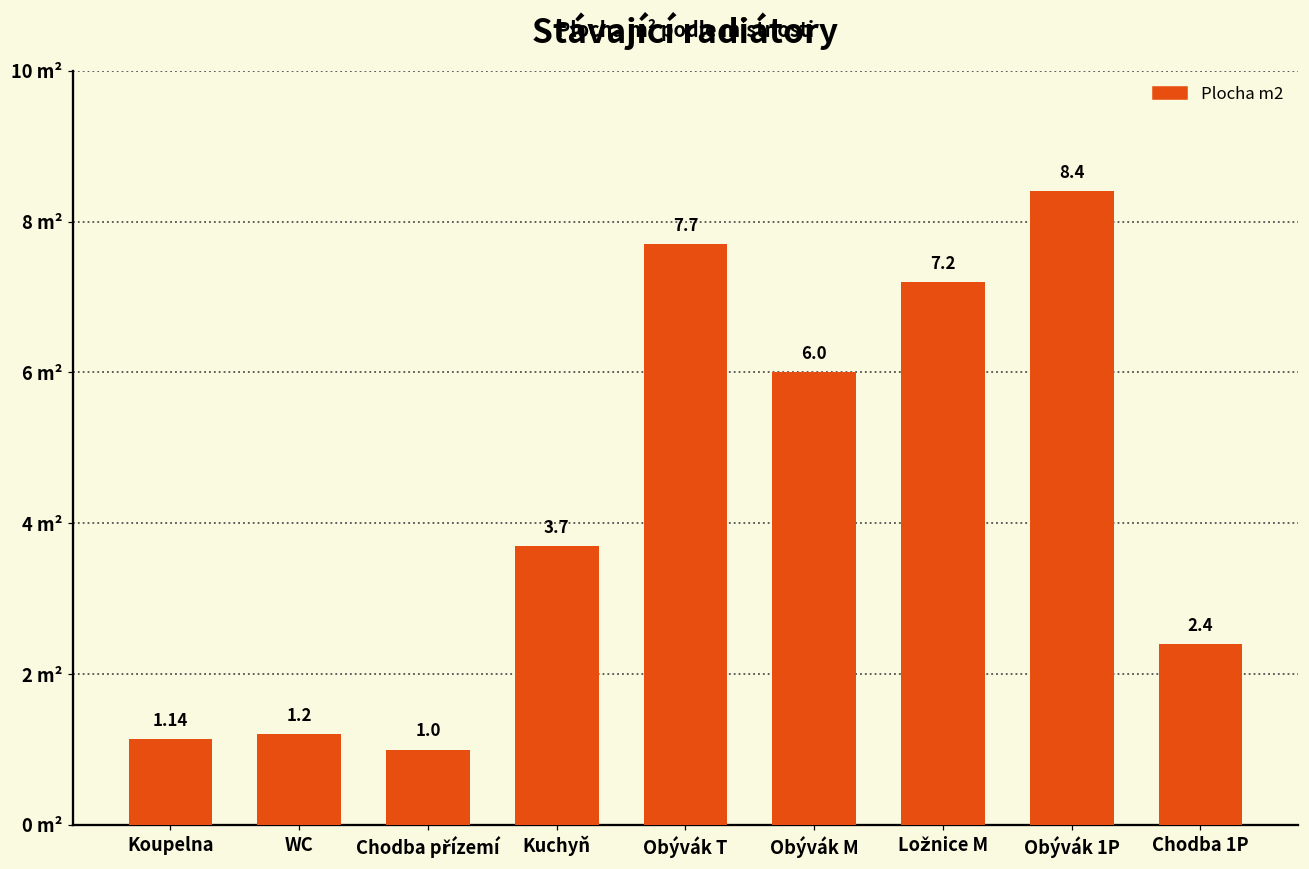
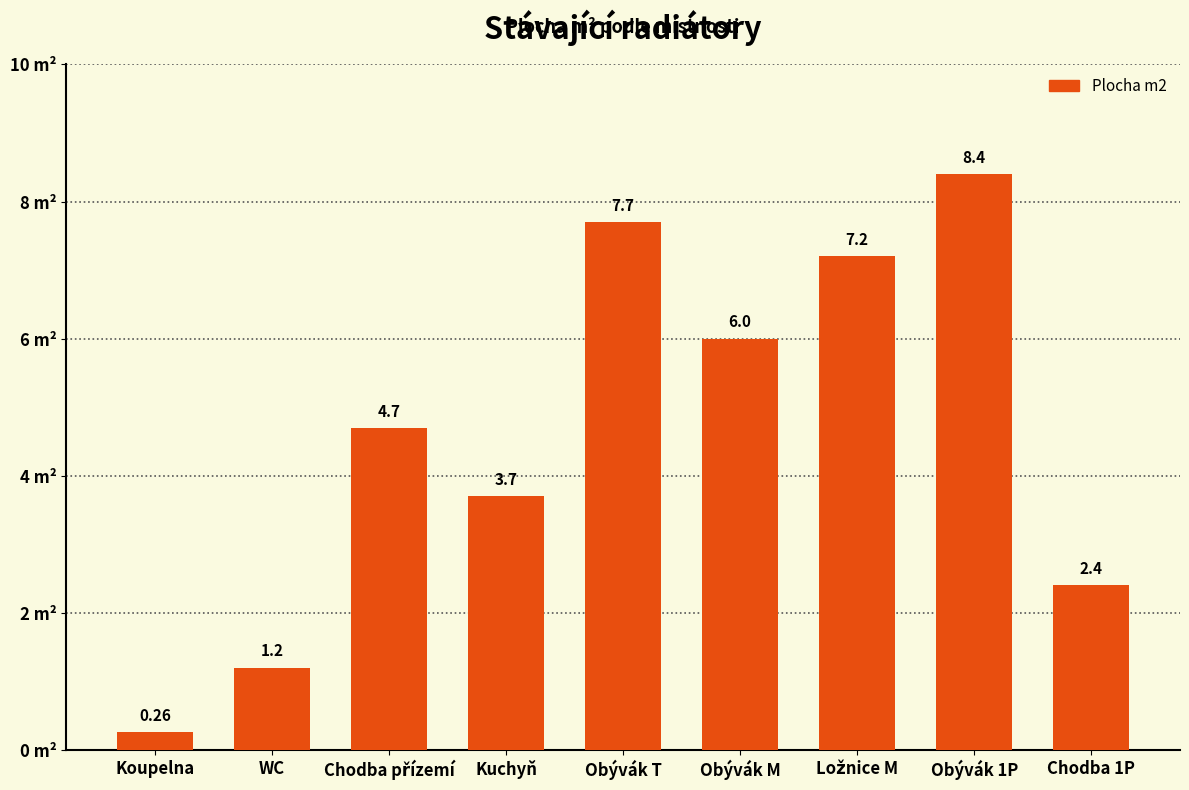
  {
-   "Koupelna": 1.14,
+   "Koupelna": 0.26,
    "WC": 1.2,
-   "Chodba přízemí": 1.0,
+   "Chodba přízemí": 4.7,
    "Kuchyň": 3.7,
    "Obývák T": 7.7,
    "Obývák M": 6.0,
    "Ložnice M": 7.2,
    "Obývák 1P": 8.4,
    "Chodba 1P": 2.4
  }
